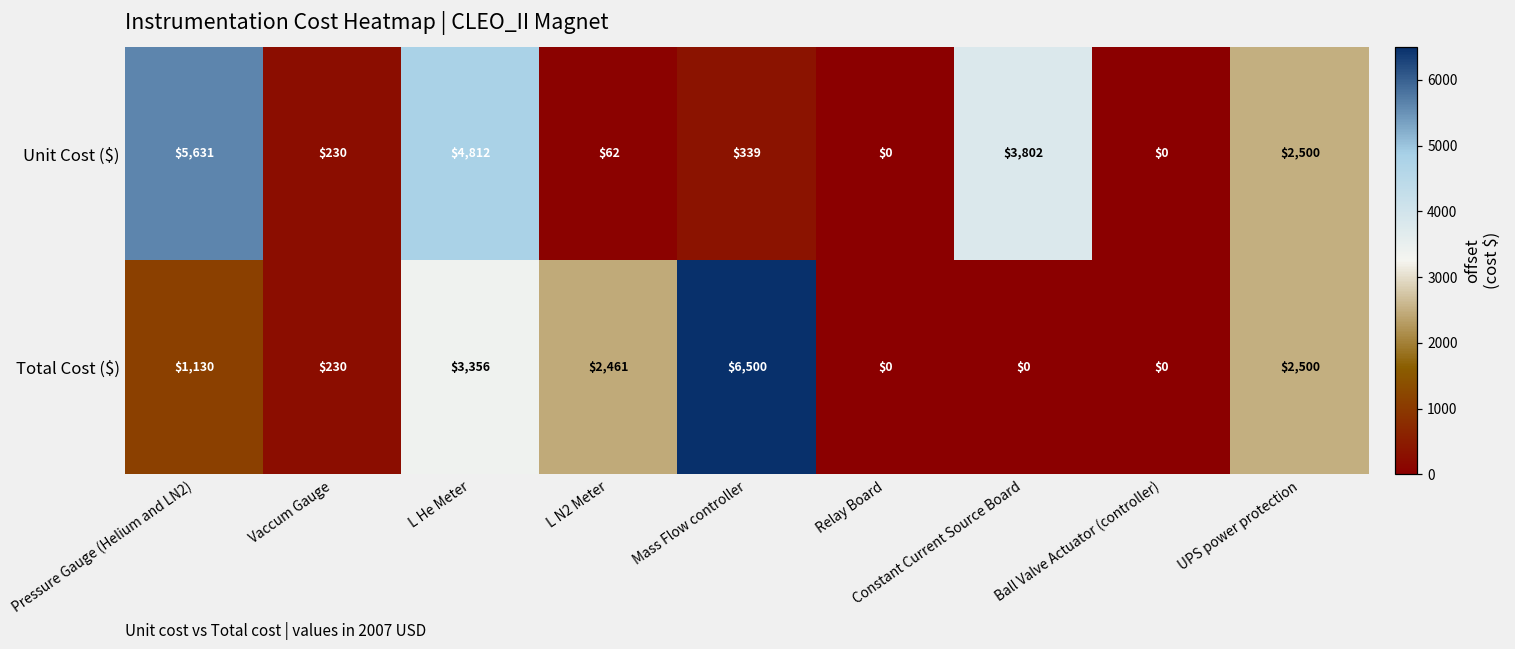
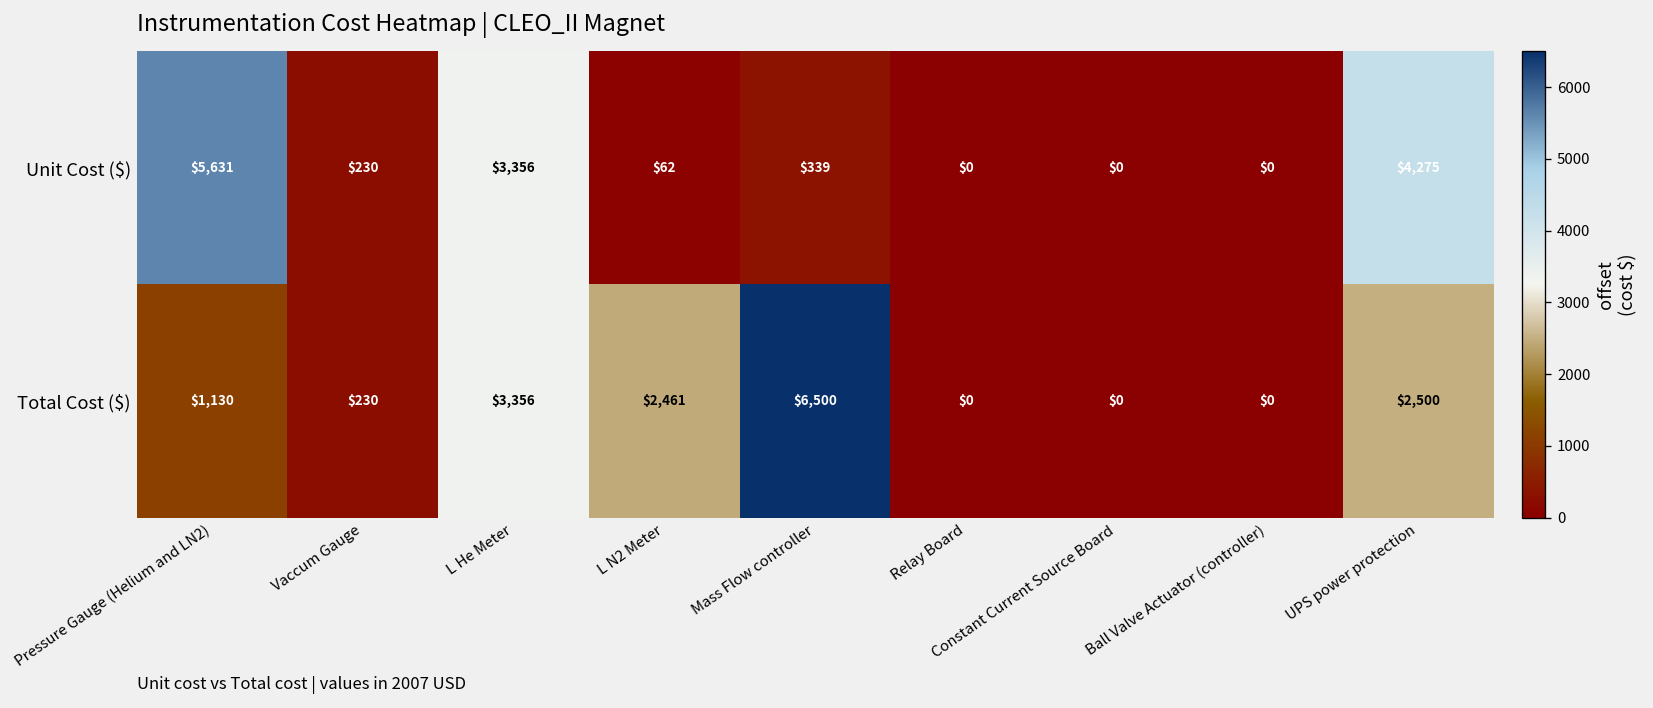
  {
    "Unit Cost ($)": {
      "Pressure Gauge (Helium and LN2)": "$5,631",
      "Vaccum Gauge": "$230",
-     "L He Meter": "$4,812",
+     "L He Meter": "$3,356",
      "L N2 Meter": "$62",
      "Mass Flow controller": "$339",
      "Relay Board": "$0",
-     "Constant Current Source Board": "$3,802",
+     "Constant Current Source Board": "$0",
      "Ball Valve Actuator (controller)": "$0",
-     "UPS power protection": "$2,500"
+     "UPS power protection": "$4,275"
    },
    "Total Cost ($)": {
      "Pressure Gauge (Helium and LN2)": "$1,130",
      "Vaccum Gauge": "$230",
      "L He Meter": "$3,356",
      "L N2 Meter": "$2,461",
      "Mass Flow controller": "$6,500",
      "Relay Board": "$0",
      "Constant Current Source Board": "$0",
      "Ball Valve Actuator (controller)": "$0",
      "UPS power protection": "$2,500"
    }
  }
